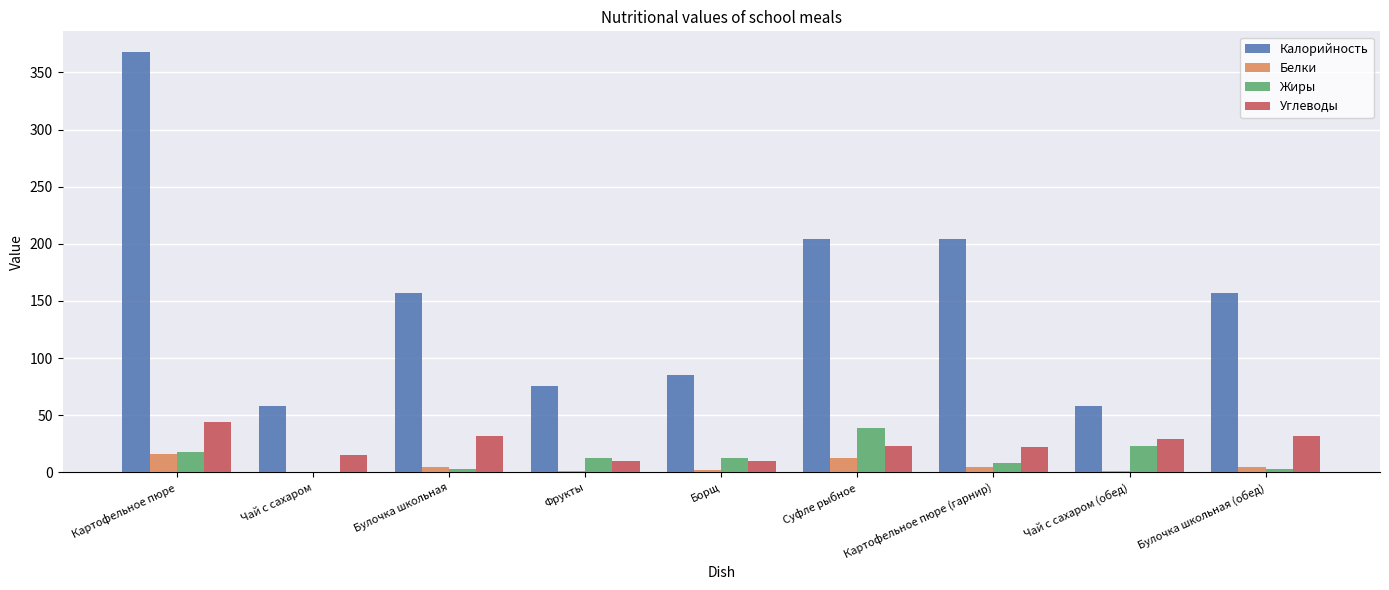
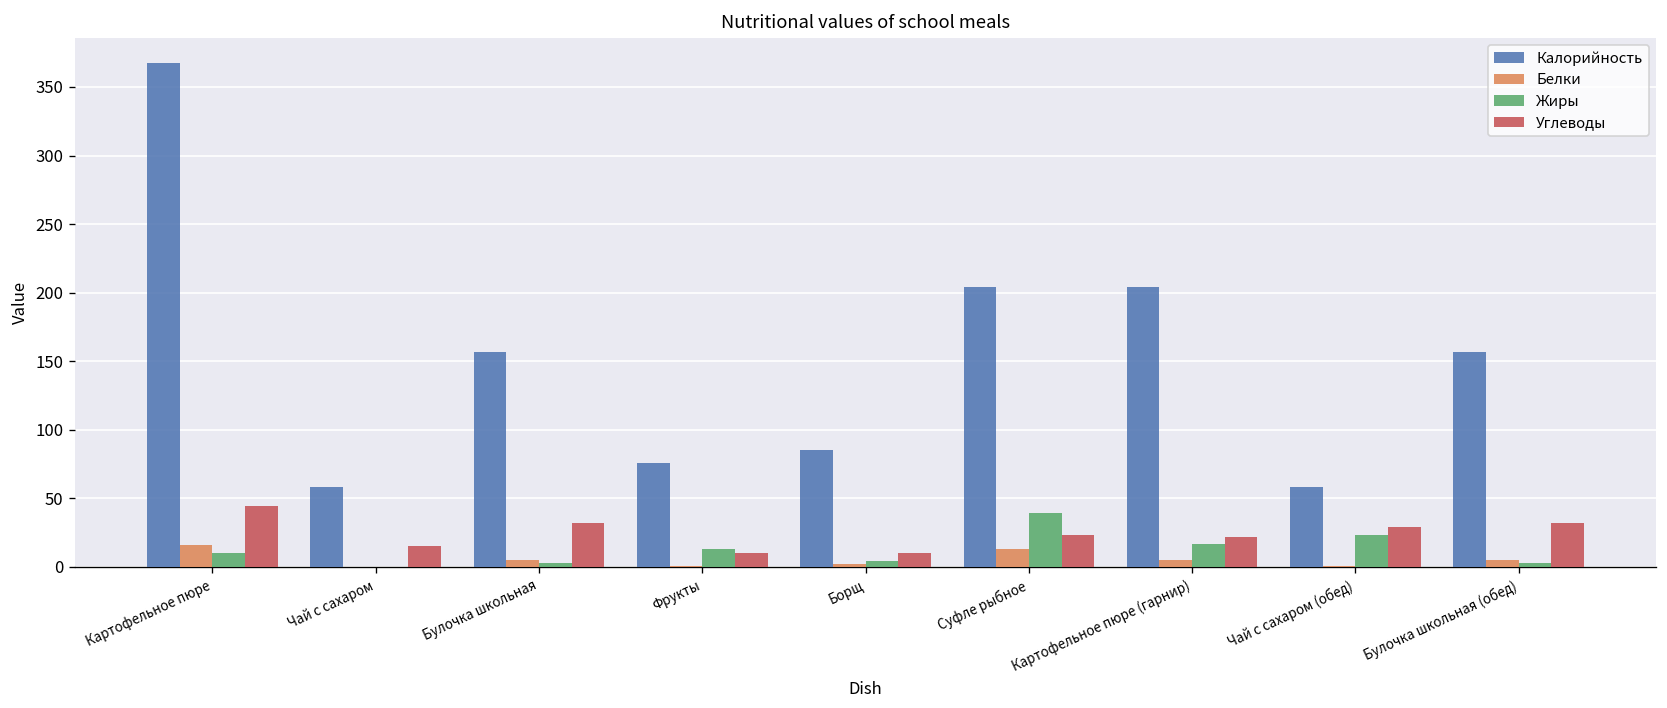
  {
    "Калорийность": {
      "Картофельное пюре": 368,
      "Чай с сахаром": 58,
      "Булочка школьная": 157,
      "Фрукты": 75,
      "Борщ": 85,
      "Суфле рыбное": 204,
      "Картофельное пюре (гарнир)": 204,
      "Чай с сахаром (обед)": 58,
      "Булочка школьная (обед)": 157
    },
    "Жиры": {
-     "Картофельное пюре": 18,
+     "Картофельное пюре": 10,
      "Чай с сахаром": 0,
      "Булочка школьная": 3,
      "Фрукты": 13,
-     "Борщ": 13,
+     "Борщ": 4,
      "Суфле рыбное": 39,
-     "Картофельное пюре (гарнир)": 8,
+     "Картофельное пюре (гарнир)": 17,
      "Чай с сахаром (обед)": 23,
      "Булочка школьная (обед)": 3
    }
  }
